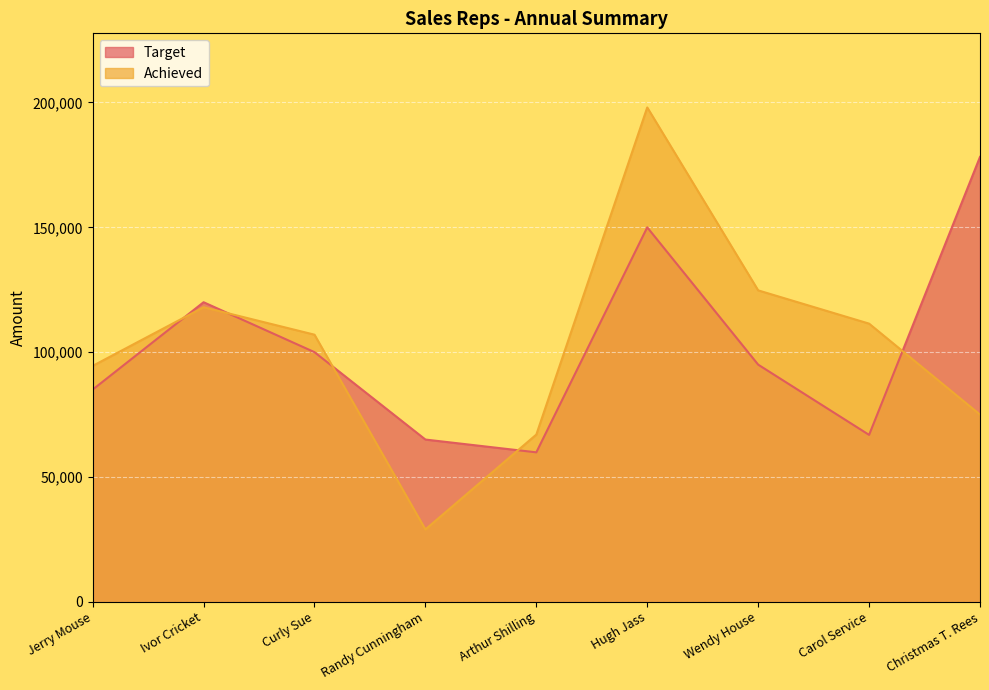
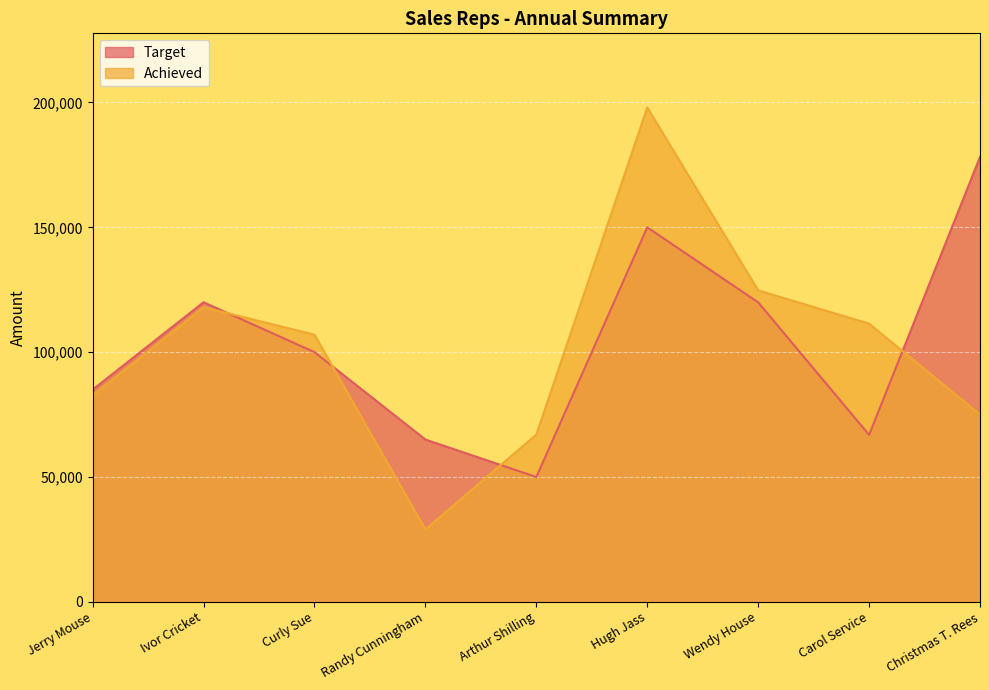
  {
    "Target": {
      "Jerry Mouse": "85,000",
      "Ivor Cricket": "120,000",
      "Curly Sue": "100,000",
      "Randy Cunningham": "65,000",
-     "Arthur Shilling": "60,000",
+     "Arthur Shilling": "50,000",
      "Hugh Jass": "150,000",
-     "Wendy House": "95,000",
+     "Wendy House": "120,000",
      "Carol Service": "67,000",
      "Christmas T. Rees": "178,000"
    },
    "Achieved": {
-     "Jerry Mouse": "95,000",
+     "Jerry Mouse": "83,000",
      "Ivor Cricket": "118,000",
      "Curly Sue": "107,000",
      "Randy Cunningham": "29,000",
      "Arthur Shilling": "67,000",
      "Hugh Jass": "198,000",
      "Wendy House": "125,000",
      "Carol Service": "111,000",
      "Christmas T. Rees": "75,000"
    }
  }
